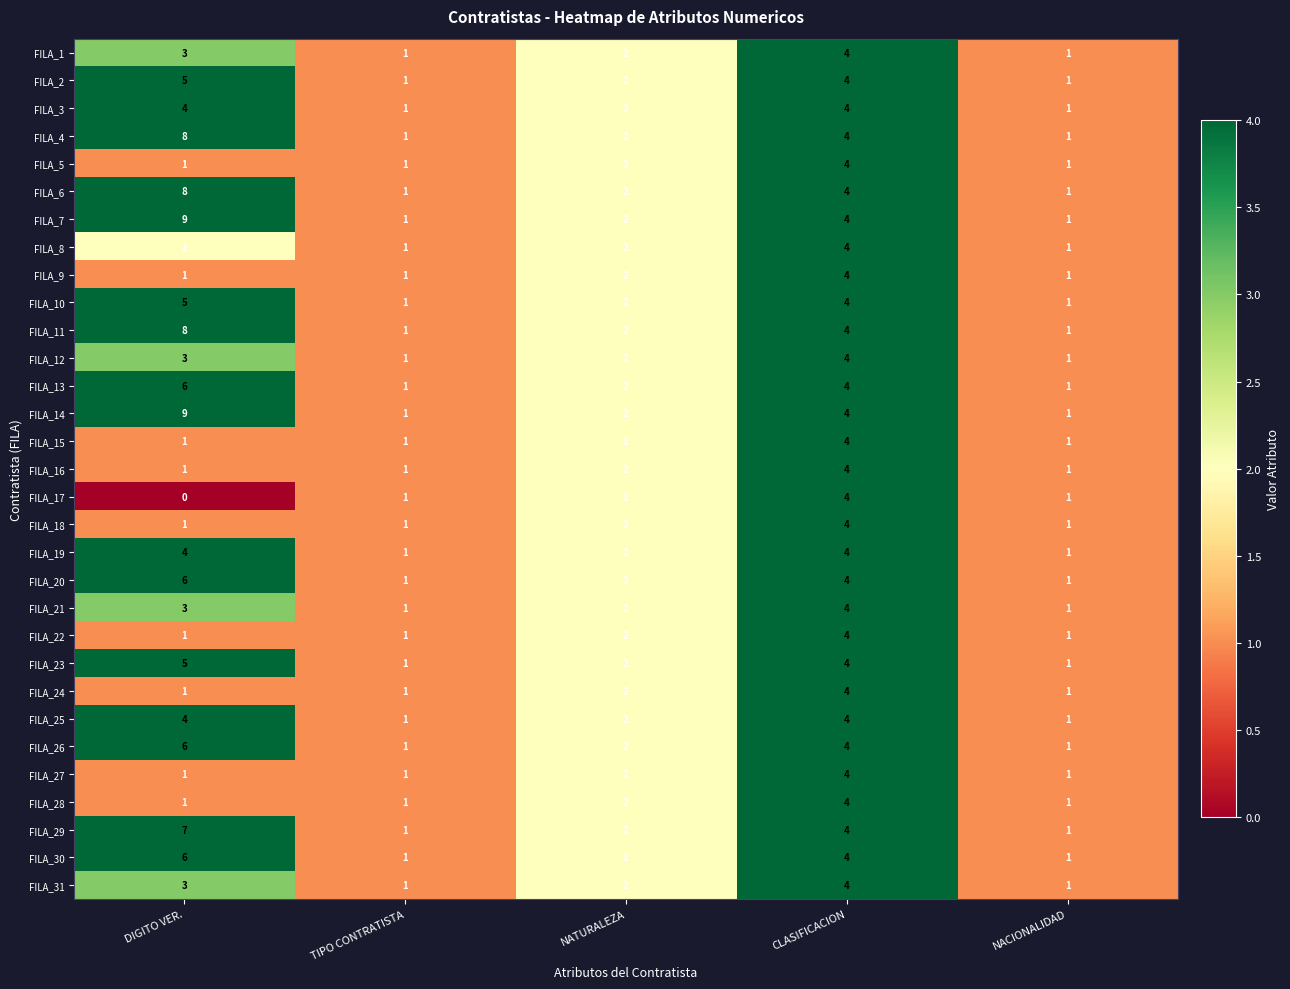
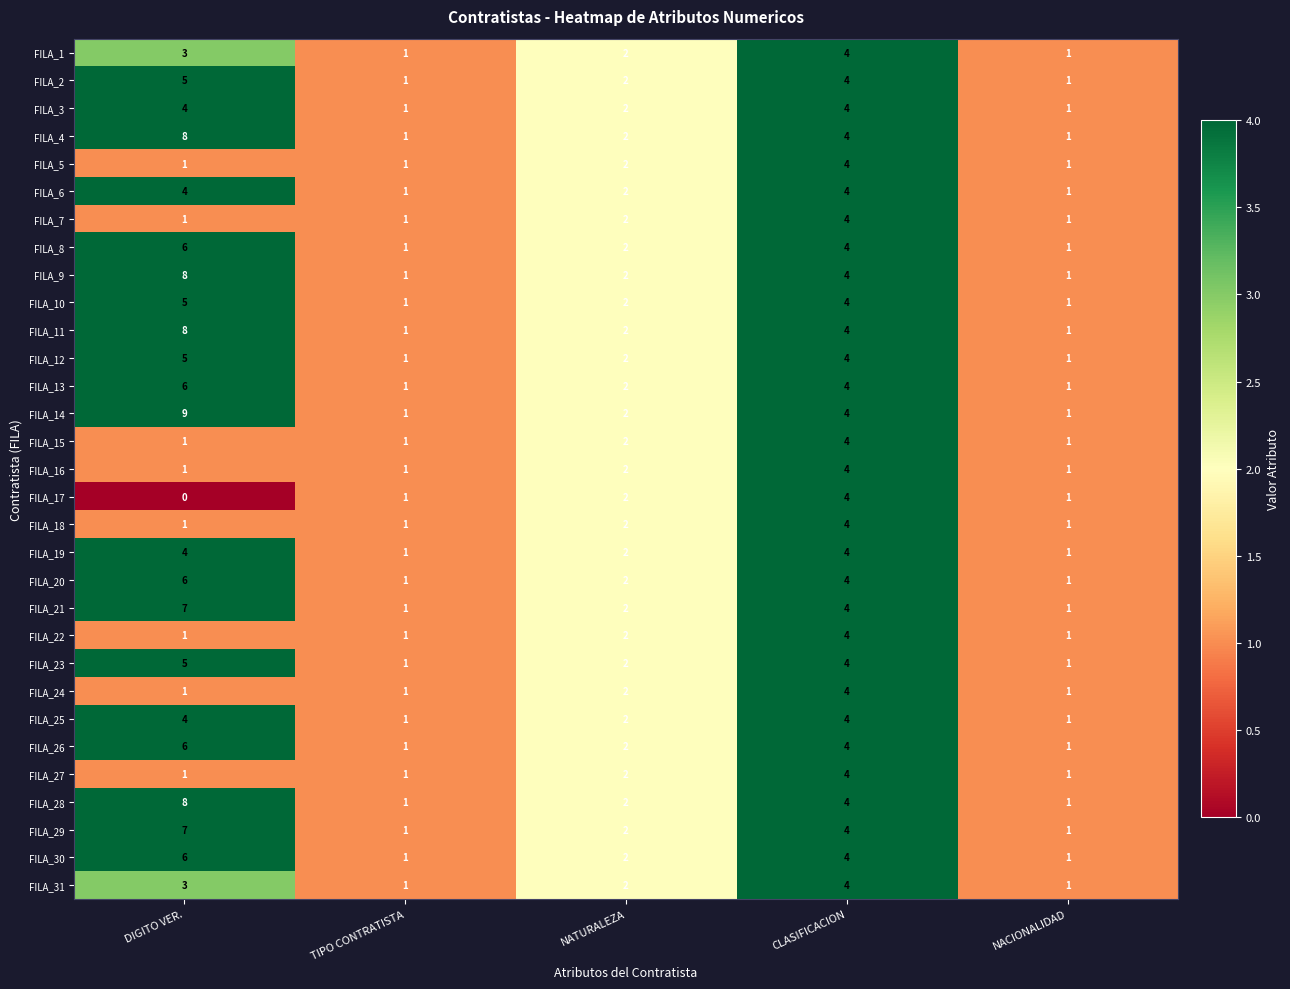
  {
    "FILA_1": {
      "DIGITO VER.": 3,
      "TIPO CONTRATISTA": 1,
      "NATURALEZA": 2,
      "CLASIFICACION": 4,
      "NACIONALIDAD": 1
    },
    "FILA_2": {
      "DIGITO VER.": 5,
      "TIPO CONTRATISTA": 1,
      "NATURALEZA": 2,
      "CLASIFICACION": 4,
      "NACIONALIDAD": 1
    },
    "FILA_3": {
      "DIGITO VER.": 4,
      "TIPO CONTRATISTA": 1,
      "NATURALEZA": 2,
      "CLASIFICACION": 4,
      "NACIONALIDAD": 1
    },
    "FILA_4": {
      "DIGITO VER.": 8,
      "TIPO CONTRATISTA": 1,
      "NATURALEZA": 2,
      "CLASIFICACION": 4,
      "NACIONALIDAD": 1
    },
    "FILA_5": {
      "DIGITO VER.": 1,
      "TIPO CONTRATISTA": 1,
      "NATURALEZA": 2,
      "CLASIFICACION": 4,
      "NACIONALIDAD": 1
    },
    "FILA_6": {
-     "DIGITO VER.": 8,
+     "DIGITO VER.": 4,
      "TIPO CONTRATISTA": 1,
      "NATURALEZA": 2,
      "CLASIFICACION": 4,
      "NACIONALIDAD": 1
    },
    "FILA_7": {
-     "DIGITO VER.": 9,
+     "DIGITO VER.": 1,
      "TIPO CONTRATISTA": 1,
      "NATURALEZA": 2,
      "CLASIFICACION": 4,
      "NACIONALIDAD": 1
    },
    "FILA_8": {
-     "DIGITO VER.": 2,
+     "DIGITO VER.": 6,
      "TIPO CONTRATISTA": 1,
      "NATURALEZA": 2,
      "CLASIFICACION": 4,
      "NACIONALIDAD": 1
    },
    "FILA_9": {
-     "DIGITO VER.": 1,
+     "DIGITO VER.": 8,
      "TIPO CONTRATISTA": 1,
      "NATURALEZA": 2,
      "CLASIFICACION": 4,
      "NACIONALIDAD": 1
    },
    "FILA_10": {
      "DIGITO VER.": 5,
      "TIPO CONTRATISTA": 1,
      "NATURALEZA": 2,
      "CLASIFICACION": 4,
      "NACIONALIDAD": 1
    },
    "FILA_11": {
      "DIGITO VER.": 8,
      "TIPO CONTRATISTA": 1,
      "NATURALEZA": 2,
      "CLASIFICACION": 4,
      "NACIONALIDAD": 1
    },
    "FILA_12": {
-     "DIGITO VER.": 3,
+     "DIGITO VER.": 5,
      "TIPO CONTRATISTA": 1,
      "NATURALEZA": 2,
      "CLASIFICACION": 4,
      "NACIONALIDAD": 1
    },
    "FILA_13": {
      "DIGITO VER.": 6,
      "TIPO CONTRATISTA": 1,
      "NATURALEZA": 2,
      "CLASIFICACION": 4,
      "NACIONALIDAD": 1
    },
    "FILA_14": {
      "DIGITO VER.": 9,
      "TIPO CONTRATISTA": 1,
      "NATURALEZA": 2,
      "CLASIFICACION": 4,
      "NACIONALIDAD": 1
    },
    "FILA_15": {
      "DIGITO VER.": 1,
      "TIPO CONTRATISTA": 1,
      "NATURALEZA": 2,
      "CLASIFICACION": 4,
      "NACIONALIDAD": 1
    },
    "FILA_16": {
      "DIGITO VER.": 1,
      "TIPO CONTRATISTA": 1,
      "NATURALEZA": 2,
      "CLASIFICACION": 4,
      "NACIONALIDAD": 1
    },
    "FILA_17": {
      "DIGITO VER.": 0,
      "TIPO CONTRATISTA": 1,
      "NATURALEZA": 2,
      "CLASIFICACION": 4,
      "NACIONALIDAD": 1
    },
    "FILA_18": {
      "DIGITO VER.": 1,
      "TIPO CONTRATISTA": 1,
      "NATURALEZA": 2,
      "CLASIFICACION": 4,
      "NACIONALIDAD": 1
    },
    "FILA_19": {
      "DIGITO VER.": 4,
      "TIPO CONTRATISTA": 1,
      "NATURALEZA": 2,
      "CLASIFICACION": 4,
      "NACIONALIDAD": 1
    },
    "FILA_20": {
      "DIGITO VER.": 6,
      "TIPO CONTRATISTA": 1,
      "NATURALEZA": 2,
      "CLASIFICACION": 4,
      "NACIONALIDAD": 1
    },
    "FILA_21": {
-     "DIGITO VER.": 3,
+     "DIGITO VER.": 7,
      "TIPO CONTRATISTA": 1,
      "NATURALEZA": 2,
      "CLASIFICACION": 4,
      "NACIONALIDAD": 1
    },
    "FILA_22": {
      "DIGITO VER.": 1,
      "TIPO CONTRATISTA": 1,
      "NATURALEZA": 2,
      "CLASIFICACION": 4,
      "NACIONALIDAD": 1
    },
    "FILA_23": {
      "DIGITO VER.": 5,
      "TIPO CONTRATISTA": 1,
      "NATURALEZA": 2,
      "CLASIFICACION": 4,
      "NACIONALIDAD": 1
    },
    "FILA_24": {
      "DIGITO VER.": 1,
      "TIPO CONTRATISTA": 1,
      "NATURALEZA": 2,
      "CLASIFICACION": 4,
      "NACIONALIDAD": 1
    },
    "FILA_25": {
      "DIGITO VER.": 4,
      "TIPO CONTRATISTA": 1,
      "NATURALEZA": 2,
      "CLASIFICACION": 4,
      "NACIONALIDAD": 1
    },
    "FILA_26": {
      "DIGITO VER.": 6,
      "TIPO CONTRATISTA": 1,
      "NATURALEZA": 2,
      "CLASIFICACION": 4,
      "NACIONALIDAD": 1
    },
    "FILA_27": {
      "DIGITO VER.": 1,
      "TIPO CONTRATISTA": 1,
      "NATURALEZA": 2,
      "CLASIFICACION": 4,
      "NACIONALIDAD": 1
    },
    "FILA_28": {
-     "DIGITO VER.": 1,
+     "DIGITO VER.": 8,
      "TIPO CONTRATISTA": 1,
      "NATURALEZA": 2,
      "CLASIFICACION": 4,
      "NACIONALIDAD": 1
    },
    "FILA_29": {
      "DIGITO VER.": 7,
      "TIPO CONTRATISTA": 1,
      "NATURALEZA": 2,
      "CLASIFICACION": 4,
      "NACIONALIDAD": 1
    },
    "FILA_30": {
      "DIGITO VER.": 6,
      "TIPO CONTRATISTA": 1,
      "NATURALEZA": 2,
      "CLASIFICACION": 4,
      "NACIONALIDAD": 1
    },
    "FILA_31": {
      "DIGITO VER.": 3,
      "TIPO CONTRATISTA": 1,
      "NATURALEZA": 2,
      "CLASIFICACION": 4,
      "NACIONALIDAD": 1
    }
  }
